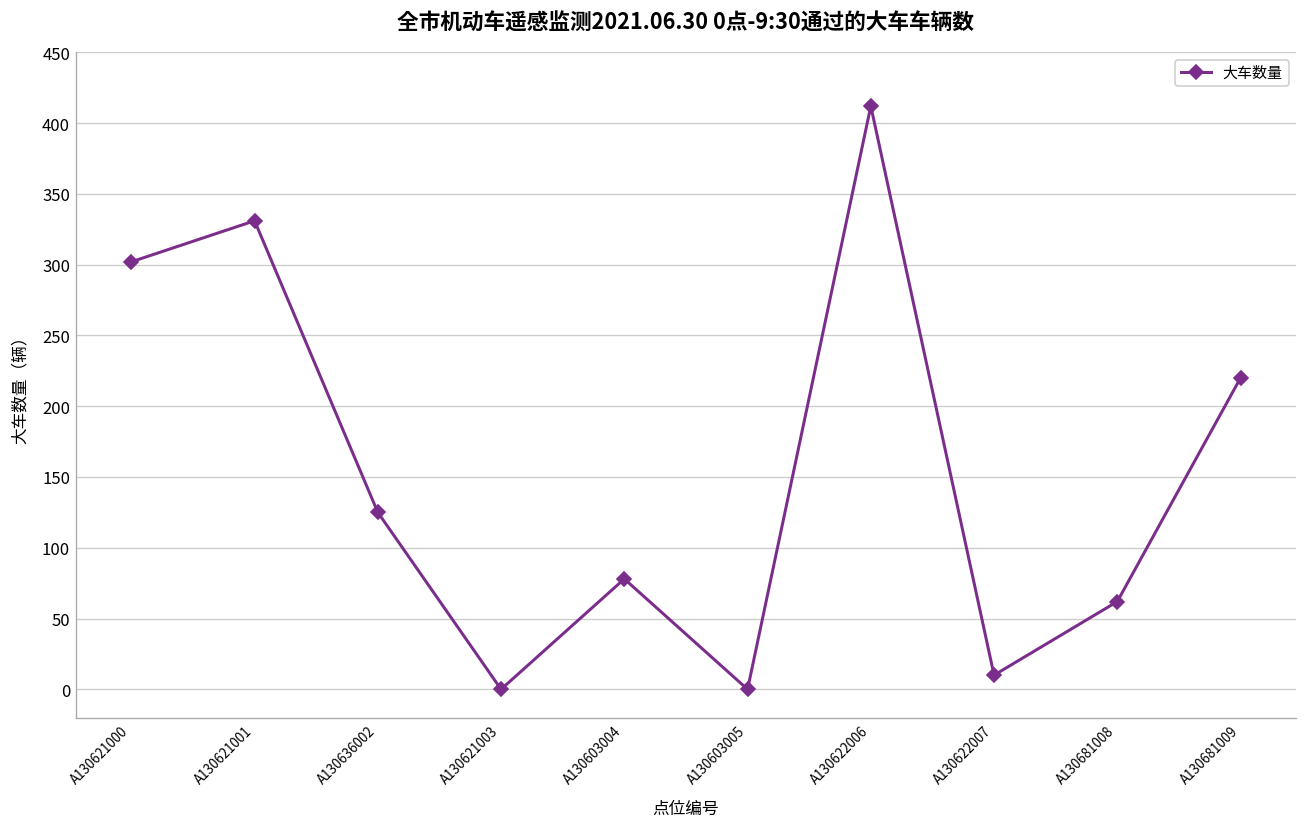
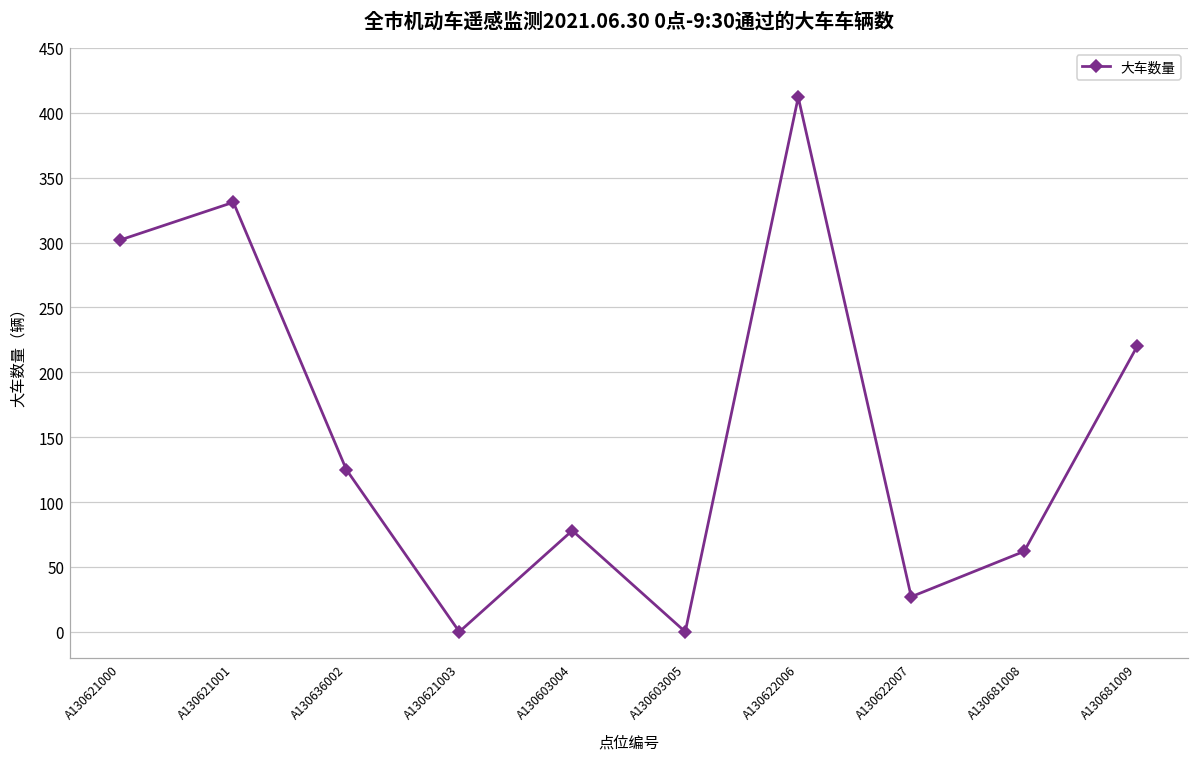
  {
    "A130621000": 302,
    "A130621001": 331,
    "A130636002": 125,
    "A130621003": 0,
    "A130603004": 78,
    "A130603005": 0,
    "A130622006": 412,
-   "A130622007": 10,
+   "A130622007": 27,
    "A130681008": 62,
    "A130681009": 220
  }
